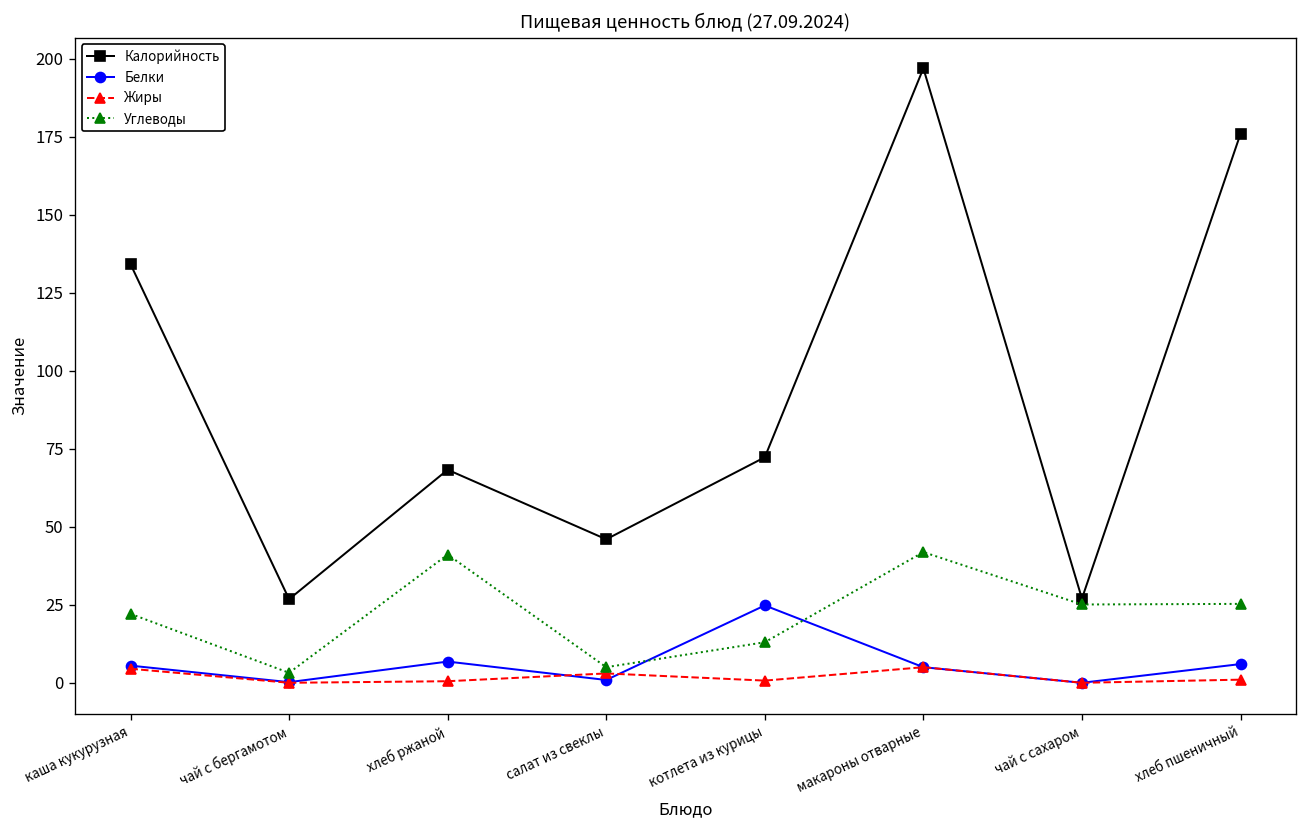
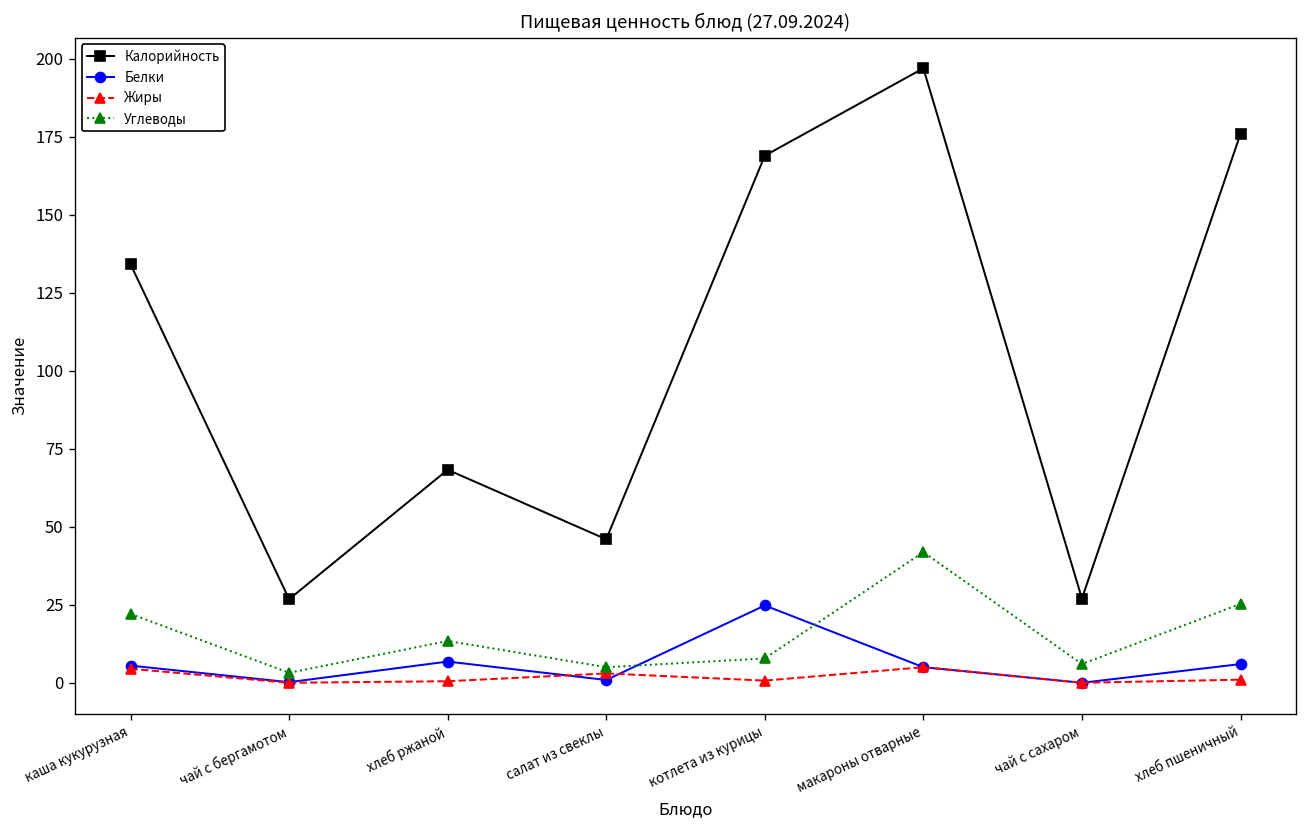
  {
    "Калорийность": {
      "каша кукурузная": 134,
      "чай с бергамотом": 27,
      "хлеб ржаной": 68,
      "салат из свеклы": 46,
-     "котлета из курицы": 72,
+     "котлета из курицы": 169,
      "макароны отварные": 197,
      "чай с сахаром": 27,
      "хлеб пшеничный": 176
    },
    "Белки": {
      "каша кукурузная": 6,
      "хлеб ржаной": 7,
      "салат из свеклы": 1,
      "котлета из курицы": 25,
      "хлеб пшеничный": 6
    },
    "Жиры": {
      "каша кукурузная": 5,
      "хлеб ржаной": 1,
      "салат из свеклы": 3,
      "котлета из курицы": 1,
      "хлеб пшеничный": 1
    },
    "Углеводы": {
      "каша кукурузная": 22,
      "чай с бергамотом": 3,
-     "хлеб ржаной": 41,
+     "хлеб ржаной": 13,
      "салат из свеклы": 5,
-     "котлета из курицы": 13,
+     "котлета из курицы": 8,
      "макароны отварные": 42,
-     "чай с сахаром": 25,
+     "чай с сахаром": 6,
      "хлеб пшеничный": 25
    }
  }
